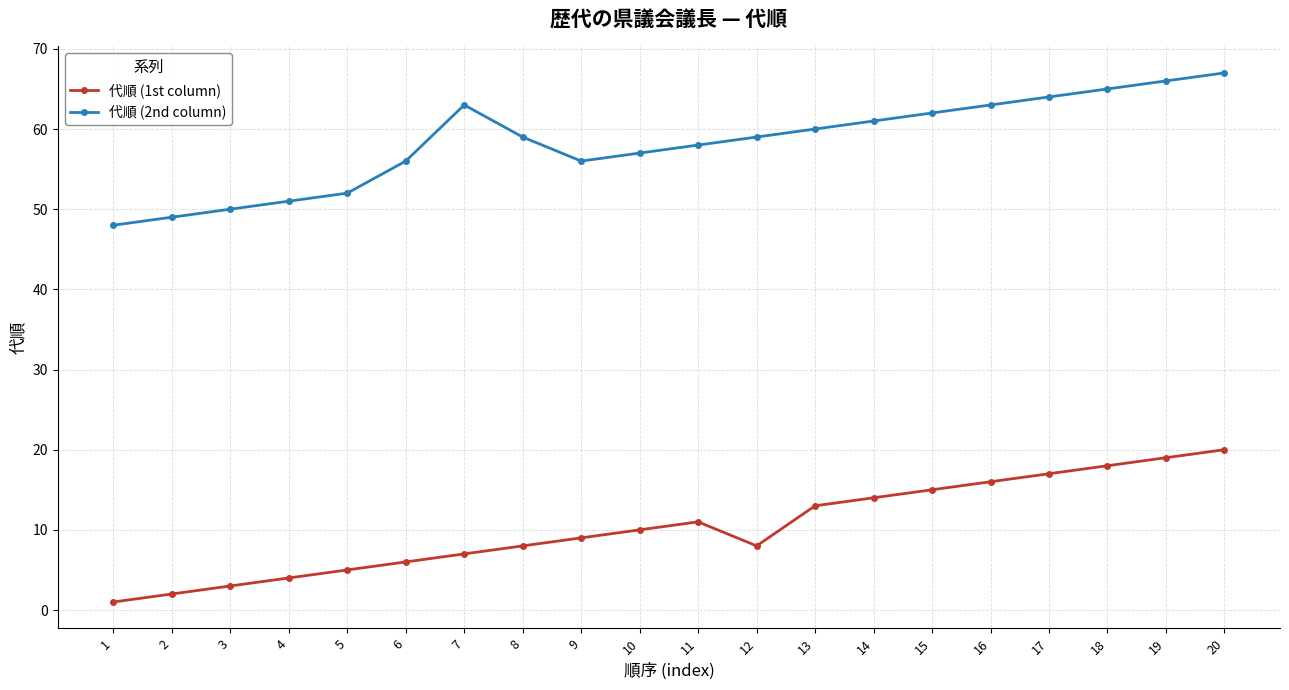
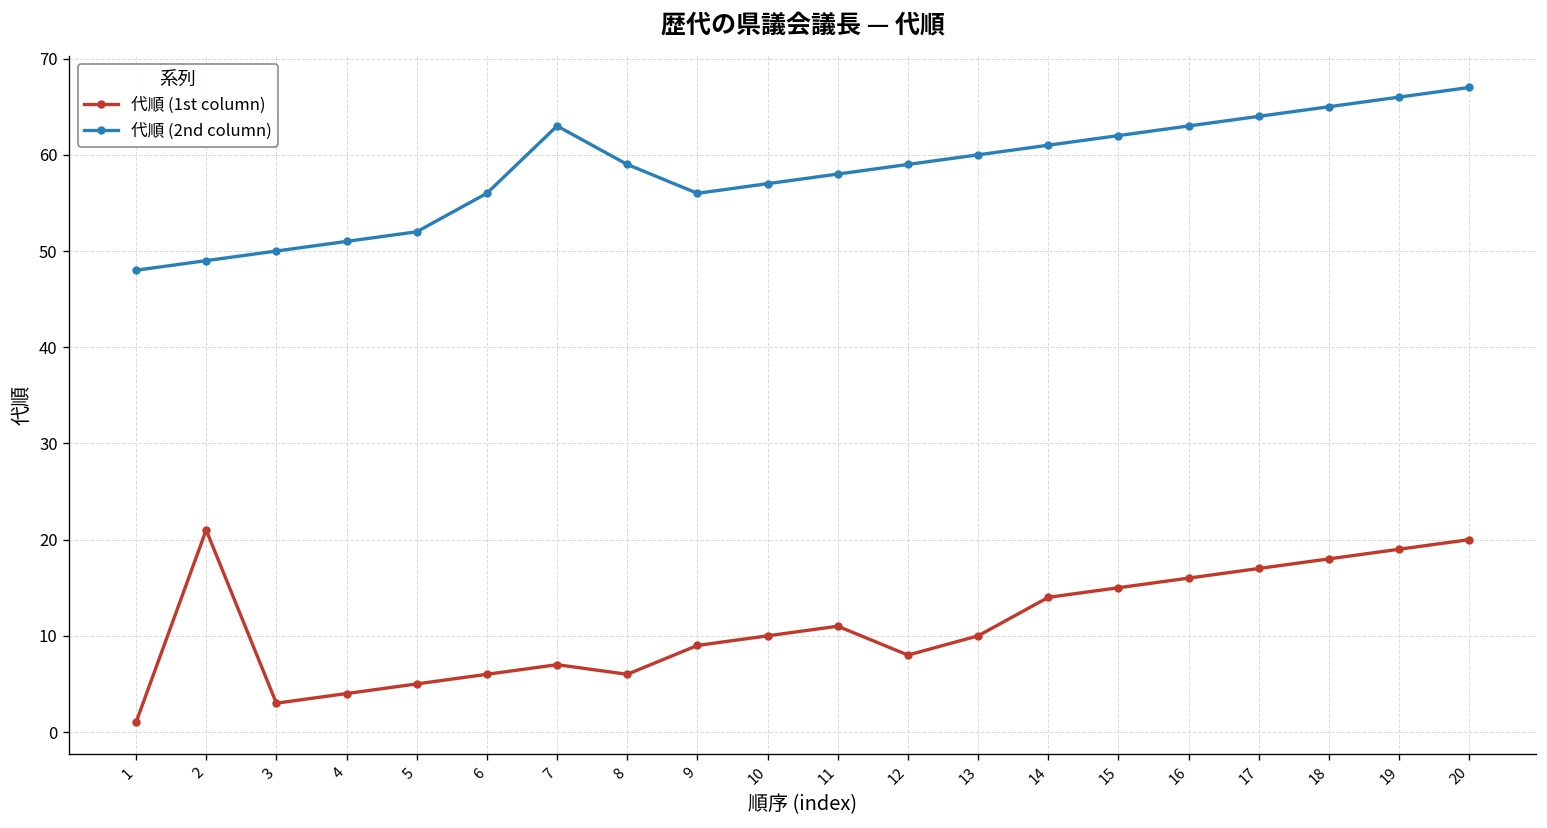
  {
    "代順 (1st column)": {
      "1": 1,
-     "2": 2,
+     "2": 21,
      "3": 3,
      "4": 4,
      "5": 5,
      "6": 6,
      "7": 7,
-     "8": 8,
+     "8": 6,
      "9": 9,
      "10": 10,
      "11": 11,
      "12": 8,
-     "13": 13,
+     "13": 10,
      "14": 14,
      "15": 15,
      "16": 16,
      "17": 17,
      "18": 18,
      "19": 19,
      "20": 20
    },
    "代順 (2nd column)": {
      "1": 48,
      "2": 49,
      "3": 50,
      "4": 51,
      "5": 52,
      "6": 56,
      "7": 63,
      "8": 59,
      "9": 56,
      "10": 57,
      "11": 58,
      "12": 59,
      "13": 60,
      "14": 61,
      "15": 62,
      "16": 63,
      "17": 64,
      "18": 65,
      "19": 66,
      "20": 67
    }
  }
